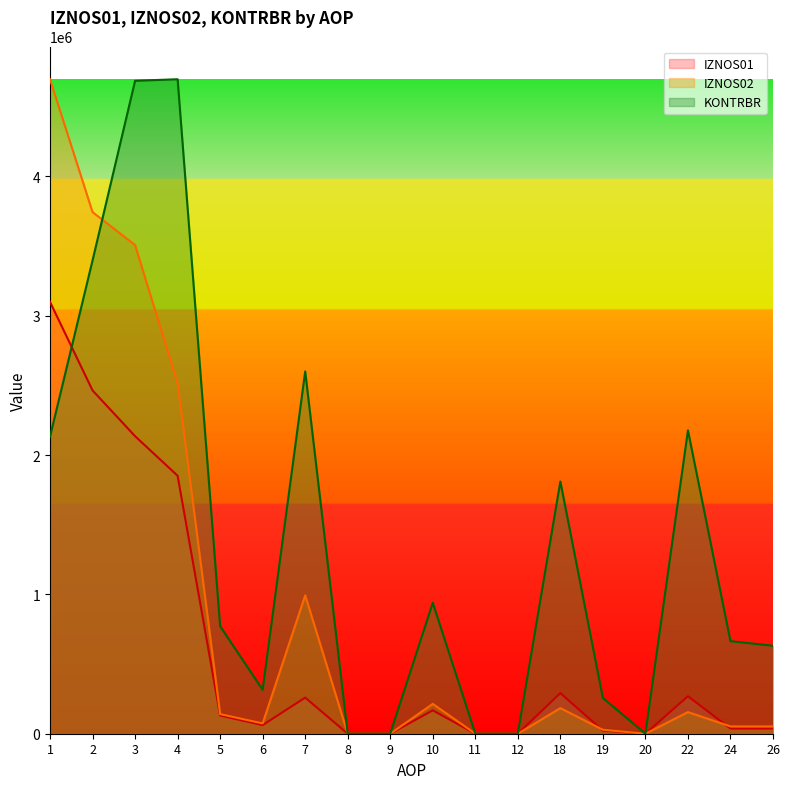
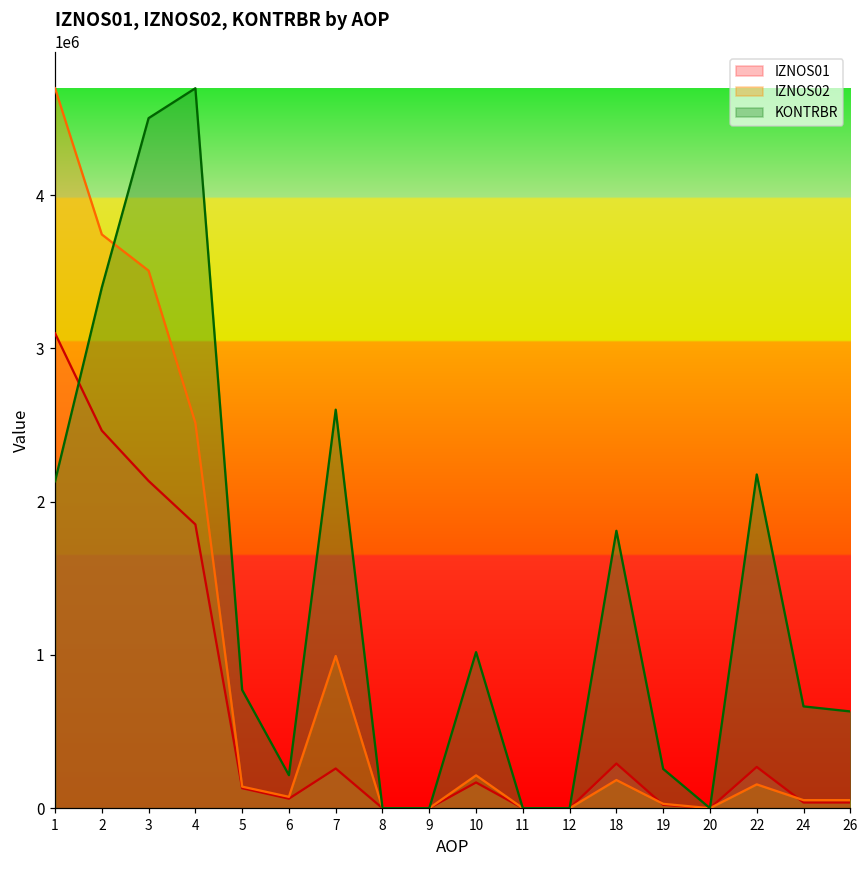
  {
    "KONTRBR": {
      "1": 2130000,
      "2": 3400000,
-     "3": 4690000,
+     "3": 4500000,
      "4": 4700000,
      "5": 770000,
-     "6": 320000,
+     "6": 220000,
      "7": 2600000,
-     "10": 940000,
+     "10": 1020000,
      "18": 1810000,
      "19": 260000,
      "22": 2180000,
      "24": 660000,
      "26": 630000
    }
  }
